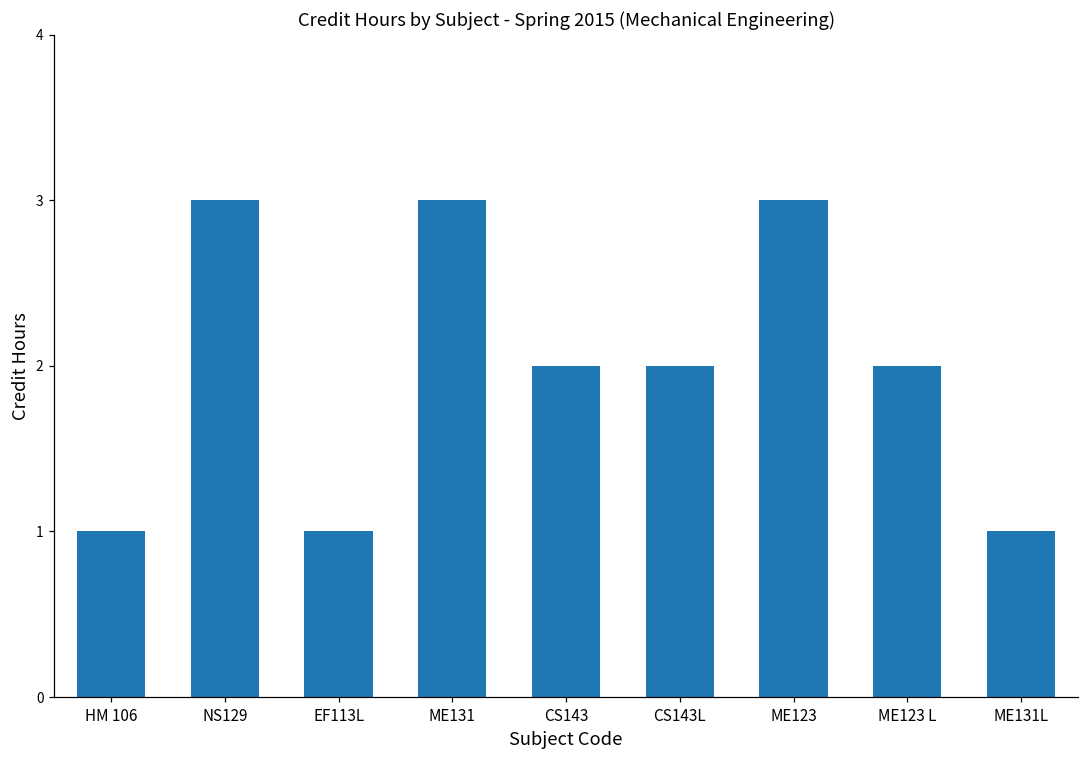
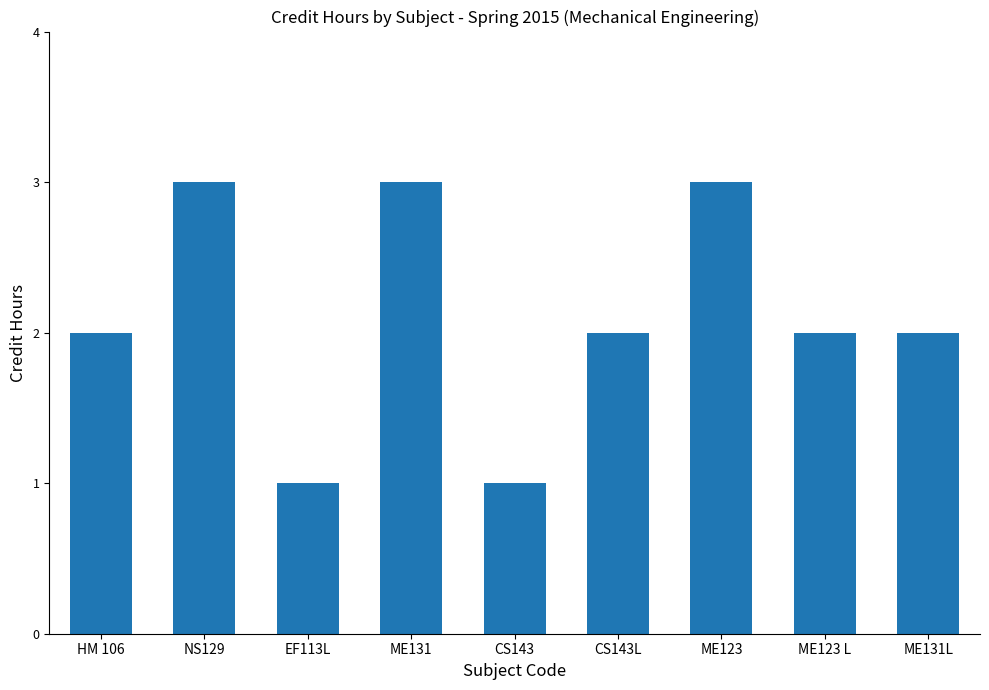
  {
-   "HM 106": 1,
+   "HM 106": 2,
    "NS129": 3,
    "EF113L": 1,
    "ME131": 3,
-   "CS143": 2,
+   "CS143": 1,
    "CS143L": 2,
    "ME123": 3,
    "ME123 L": 2,
-   "ME131L": 1
+   "ME131L": 2
  }
